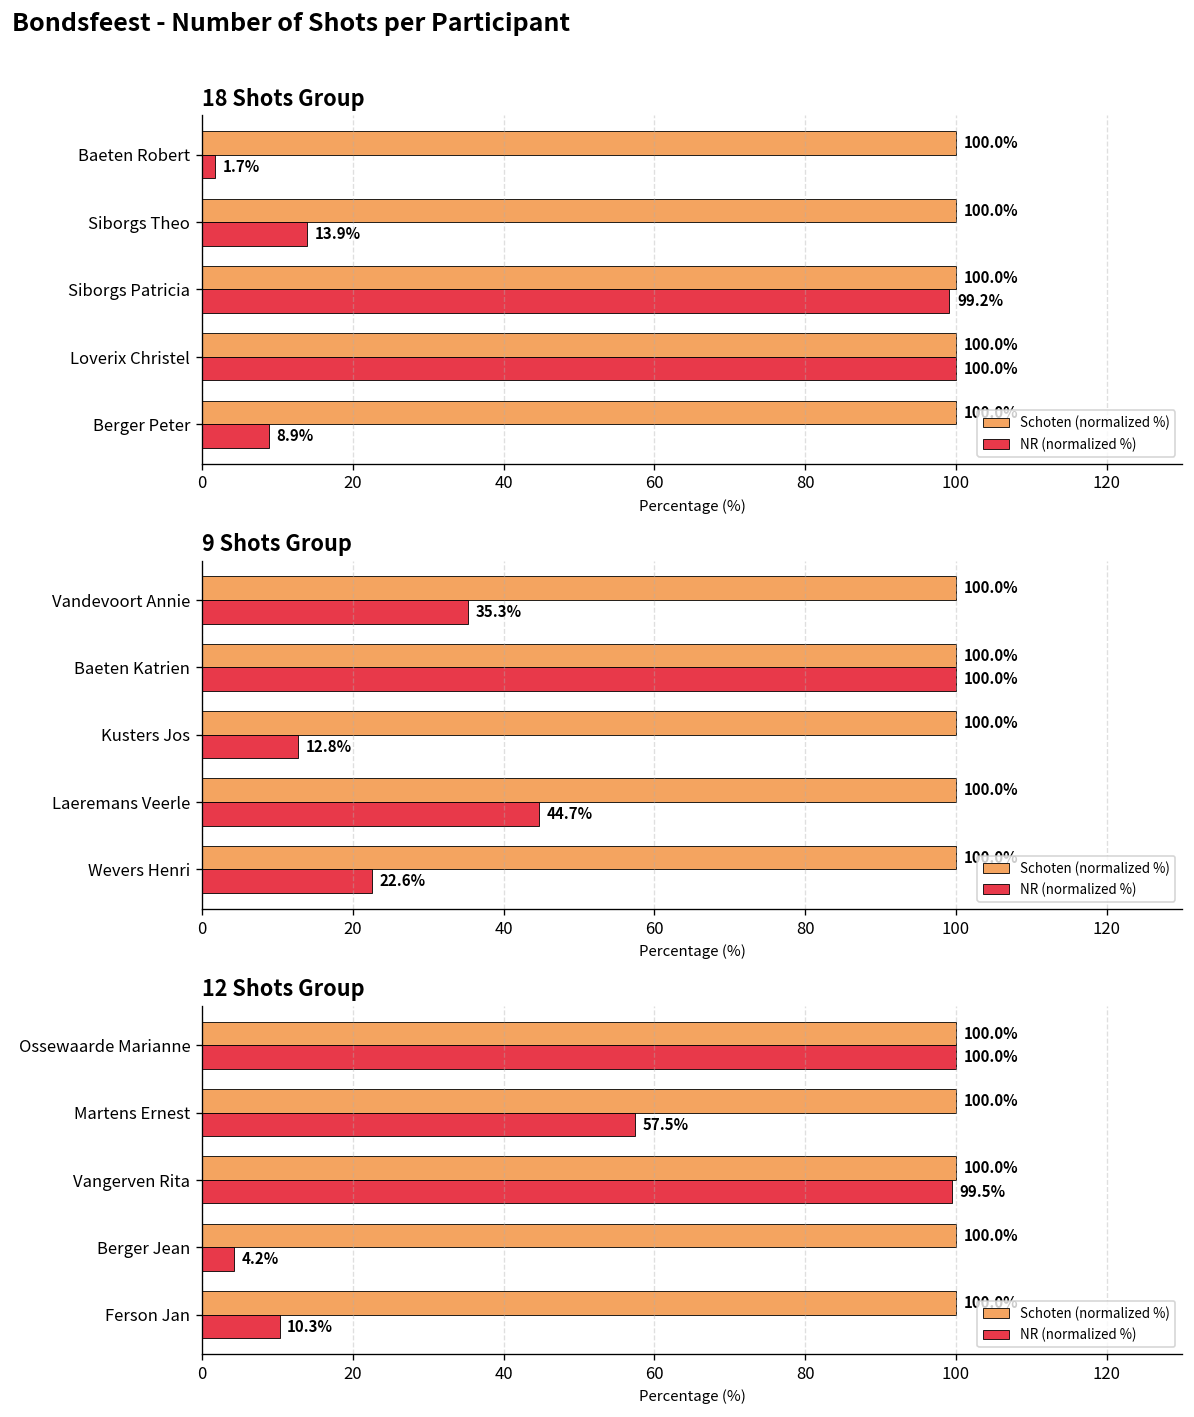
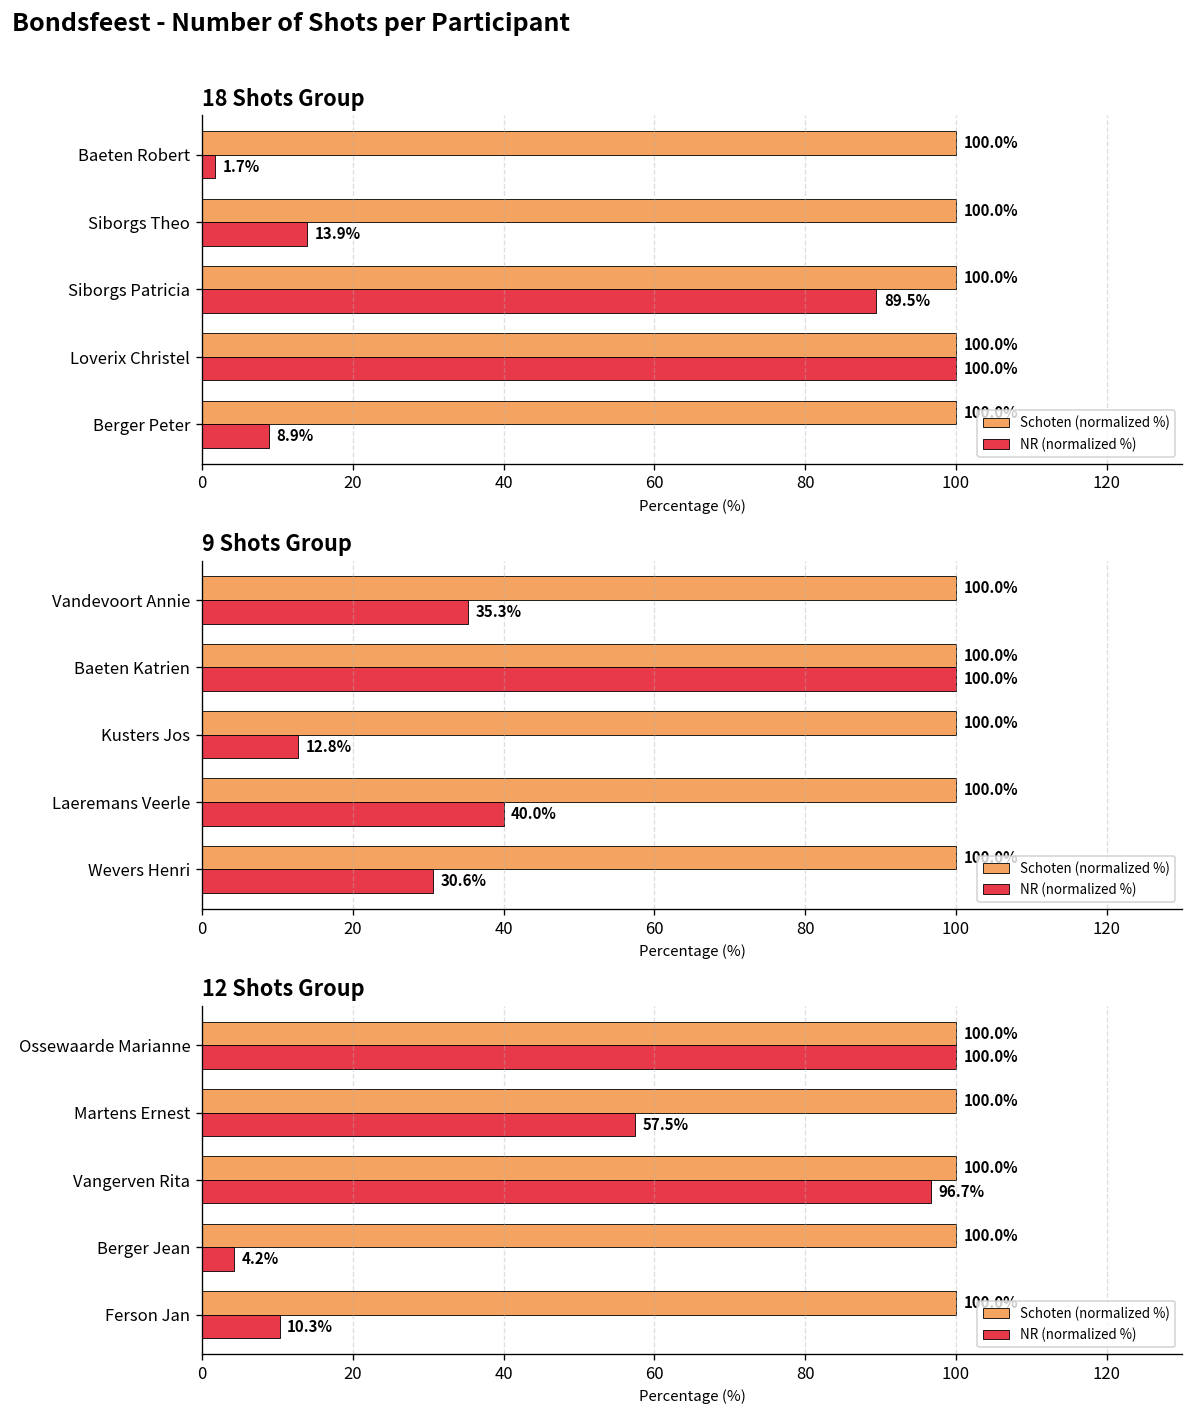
  {
    "18 Shots Group": {
      "Schoten (normalized %)": {
        "Baeten Robert": "100.0%",
        "Siborgs Theo": "100.0%",
        "Siborgs Patricia": "100.0%",
        "Loverix Christel": "100.0%"
      },
      "NR (normalized %)": {
        "Baeten Robert": "1.7%",
        "Siborgs Theo": "13.9%",
-       "Siborgs Patricia": "99.2%",
+       "Siborgs Patricia": "89.5%",
        "Loverix Christel": "100.0%",
        "Berger Peter": "8.9%"
      }
    },
    "9 Shots Group": {
      "Schoten (normalized %)": {
        "Vandevoort Annie": "100.0%",
        "Baeten Katrien": "100.0%",
        "Kusters Jos": "100.0%",
        "Laeremans Veerle": "100.0%"
      },
      "NR (normalized %)": {
        "Vandevoort Annie": "35.3%",
        "Baeten Katrien": "100.0%",
        "Kusters Jos": "12.8%",
-       "Laeremans Veerle": "44.7%",
-       "Wevers Henri": "22.6%"
+       "Laeremans Veerle": "40.0%",
+       "Wevers Henri": "30.6%"
      }
    },
    "12 Shots Group": {
      "Schoten (normalized %)": {
        "Ossewaarde Marianne": "100.0%",
        "Martens Ernest": "100.0%",
        "Vangerven Rita": "100.0%",
        "Berger Jean": "100.0%"
      },
      "NR (normalized %)": {
        "Ossewaarde Marianne": "100.0%",
        "Martens Ernest": "57.5%",
-       "Vangerven Rita": "99.5%",
+       "Vangerven Rita": "96.7%",
        "Berger Jean": "4.2%",
        "Ferson Jan": "10.3%"
      }
    }
  }
